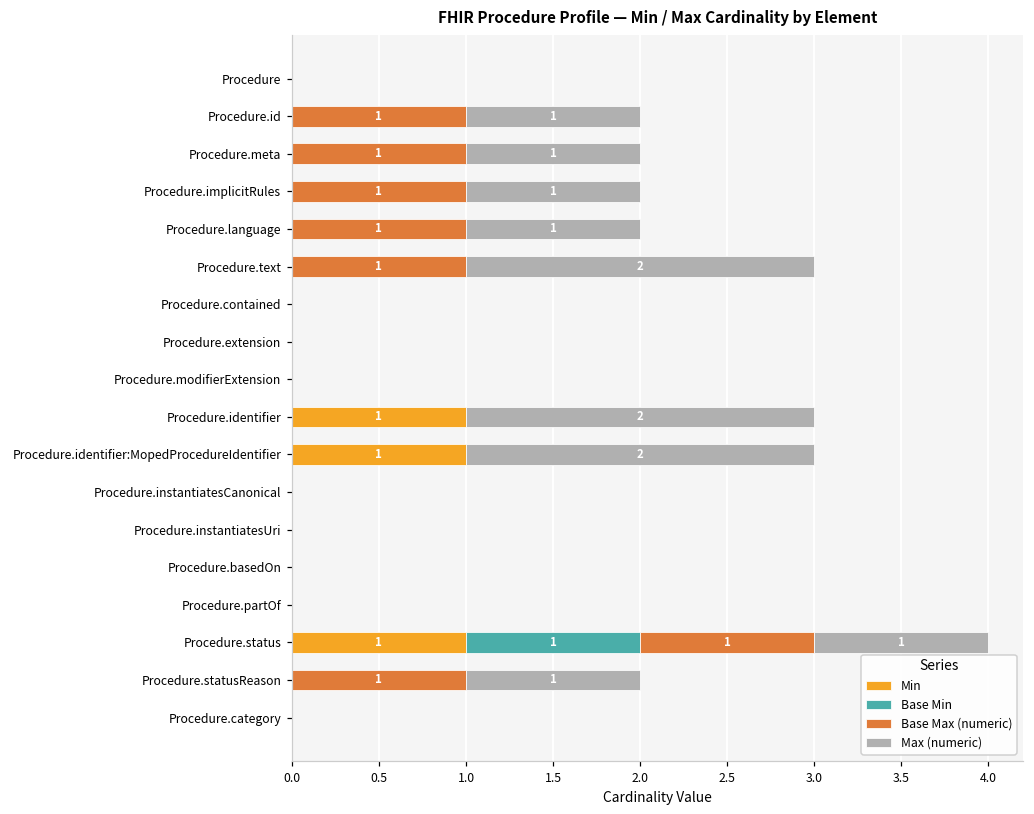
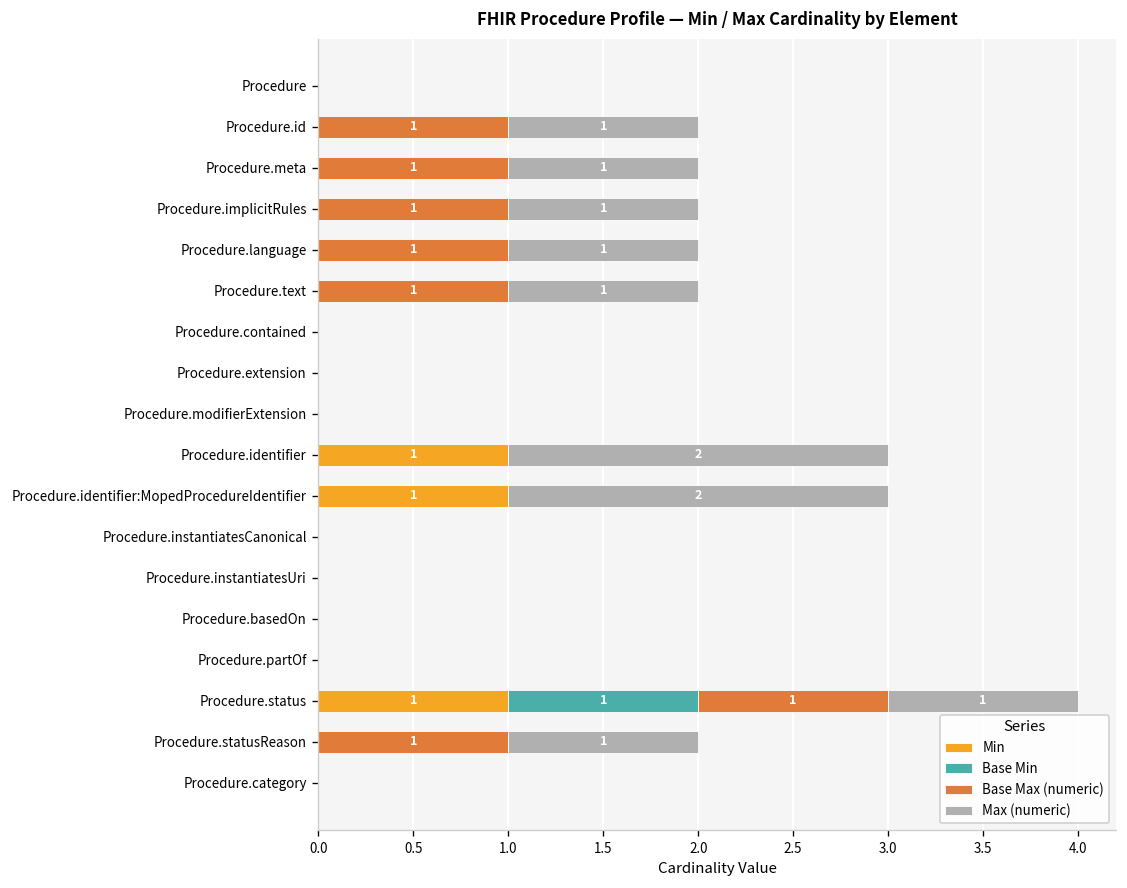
  {
    "Base Min": {
      "Procedure.status": 1
    },
    "Max (numeric)": {
      "Procedure.id": 1,
      "Procedure.meta": 1,
      "Procedure.implicitRules": 1,
      "Procedure.language": 1,
-     "Procedure.text": 2,
+     "Procedure.text": 1,
      "Procedure.identifier": 2,
      "Procedure.identifier:MopedProcedureIdentifier": 2,
      "Procedure.status": 1,
      "Procedure.statusReason": 1
    }
  }
